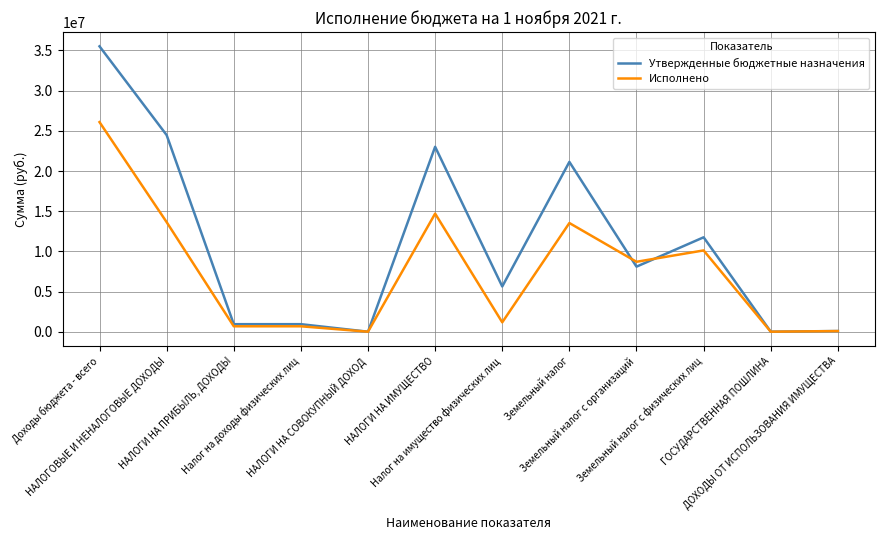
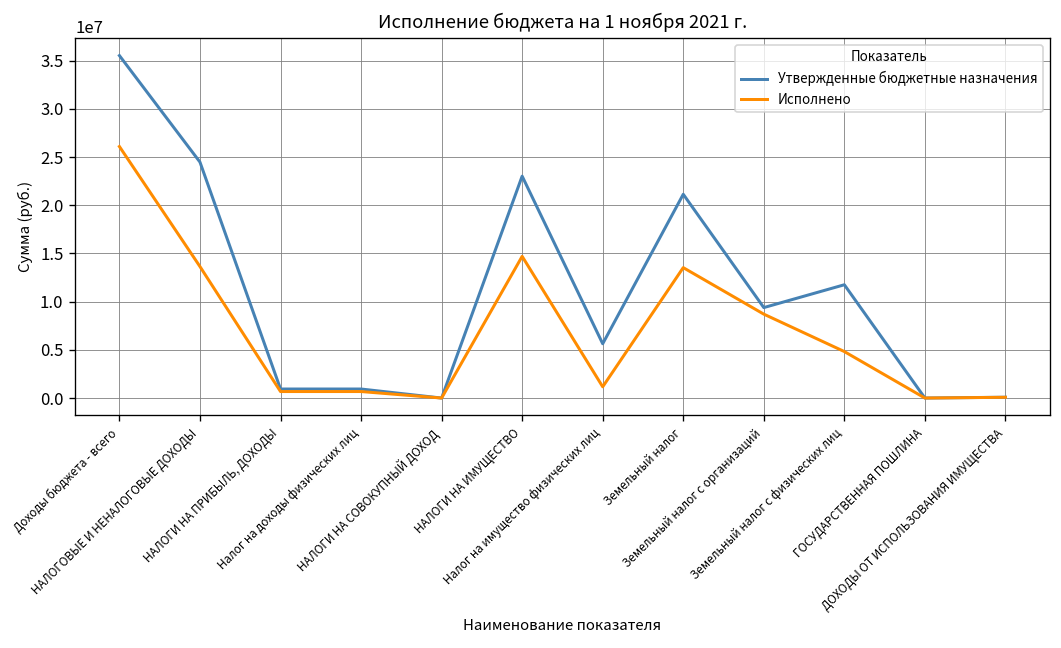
  {
    "Утвержденные бюджетные назначения": {
      "Доходы бюджета - всего": 36000000,
      "НАЛОГОВЫЕ И НЕНАЛОГОВЫЕ ДОХОДЫ": 24000000,
      "НАЛОГИ НА ИМУЩЕСТВО": 23000000,
      "Налог на имущество физических лиц": 6000000,
      "Земельный налог": 21000000,
-     "Земельный налог с организаций": 8000000,
+     "Земельный налог с организаций": 9000000,
      "Земельный налог с физических лиц": 12000000
    },
    "Исполнено": {
      "Доходы бюджета - всего": 26000000,
      "НАЛОГОВЫЕ И НЕНАЛОГОВЫЕ ДОХОДЫ": 14000000,
      "НАЛОГИ НА ИМУЩЕСТВО": 15000000,
      "Налог на имущество физических лиц": 1000000,
      "Земельный налог": 14000000,
      "Земельный налог с организаций": 9000000,
-     "Земельный налог с физических лиц": 10000000
+     "Земельный налог с физических лиц": 5000000
    }
  }
